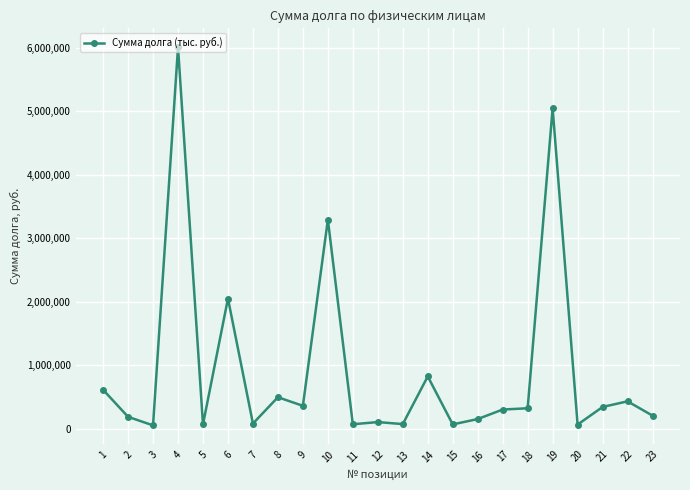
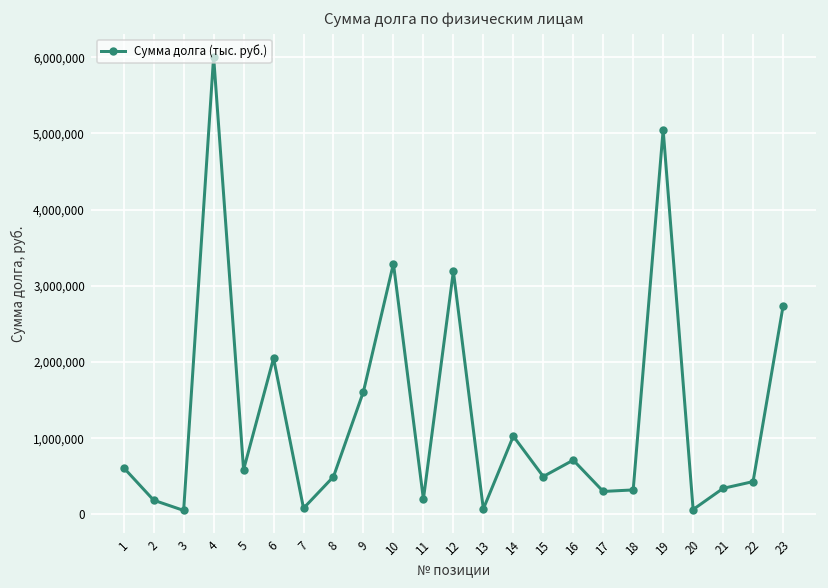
  {
    "1": "600,000",
    "2": "200,000",
    "3": "100,000",
-   "5": "100,000",
+   "5": "600,000",
    "6": "2,100,000",
    "7": "100,000",
    "8": "500,000",
-   "9": "400,000",
+   "9": "1,600,000",
    "10": "3,300,000",
-   "11": "100,000",
-   "12": "100,000",
+   "11": "200,000",
+   "12": "3,200,000",
    "13": "100,000",
-   "14": "800,000",
-   "15": "100,000",
-   "16": "200,000",
+   "14": "1,000,000",
+   "15": "500,000",
+   "16": "700,000",
    "17": "300,000",
    "18": "300,000",
    "19": "5,000,000",
    "20": "100,000",
    "21": "300,000",
    "22": "400,000",
-   "23": "200,000"
+   "23": "2,700,000"
  }
